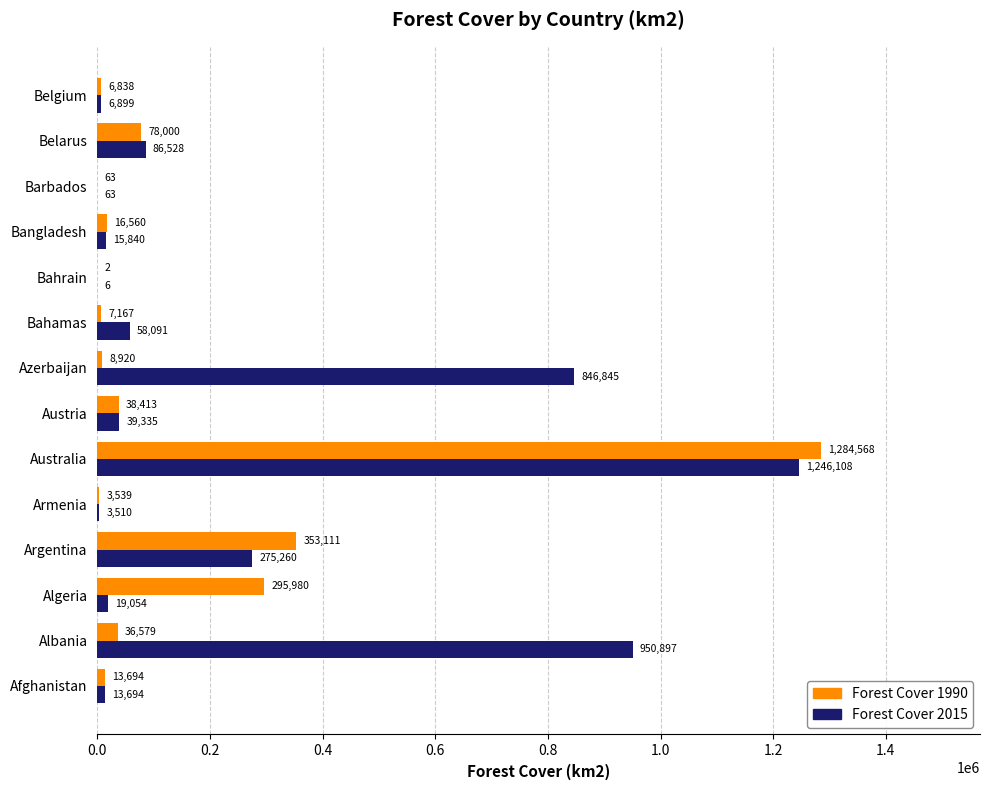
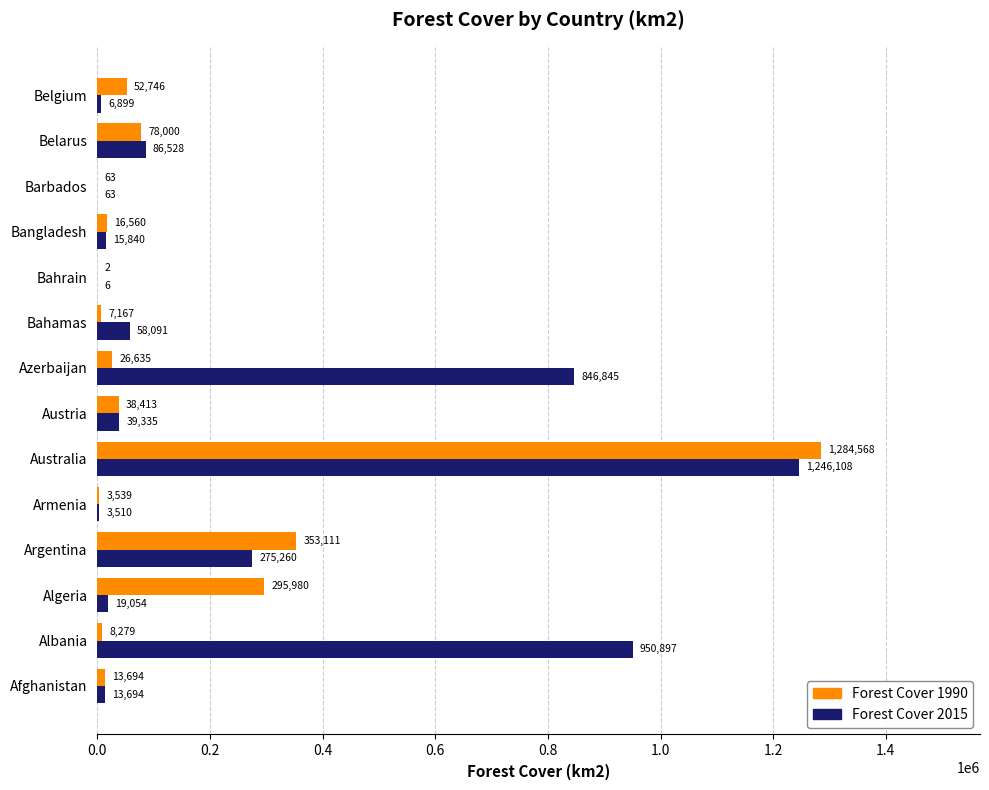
  {
    "Forest Cover 1990": {
-     "Belgium": "6,838",
+     "Belgium": "52,746",
      "Belarus": "78,000",
      "Barbados": "63",
      "Bangladesh": "16,560",
      "Bahrain": "2",
      "Bahamas": "7,167",
-     "Azerbaijan": "8,920",
+     "Azerbaijan": "26,635",
      "Austria": "38,413",
      "Australia": "1,284,568",
      "Armenia": "3,539",
      "Argentina": "353,111",
      "Algeria": "295,980",
-     "Albania": "36,579",
+     "Albania": "8,279",
      "Afghanistan": "13,694"
    },
    "Forest Cover 2015": {
      "Belgium": "6,899",
      "Belarus": "86,528",
      "Barbados": "63",
      "Bangladesh": "15,840",
      "Bahrain": "6",
      "Bahamas": "58,091",
      "Azerbaijan": "846,845",
      "Austria": "39,335",
      "Australia": "1,246,108",
      "Armenia": "3,510",
      "Argentina": "275,260",
      "Algeria": "19,054",
      "Albania": "950,897",
      "Afghanistan": "13,694"
    }
  }
